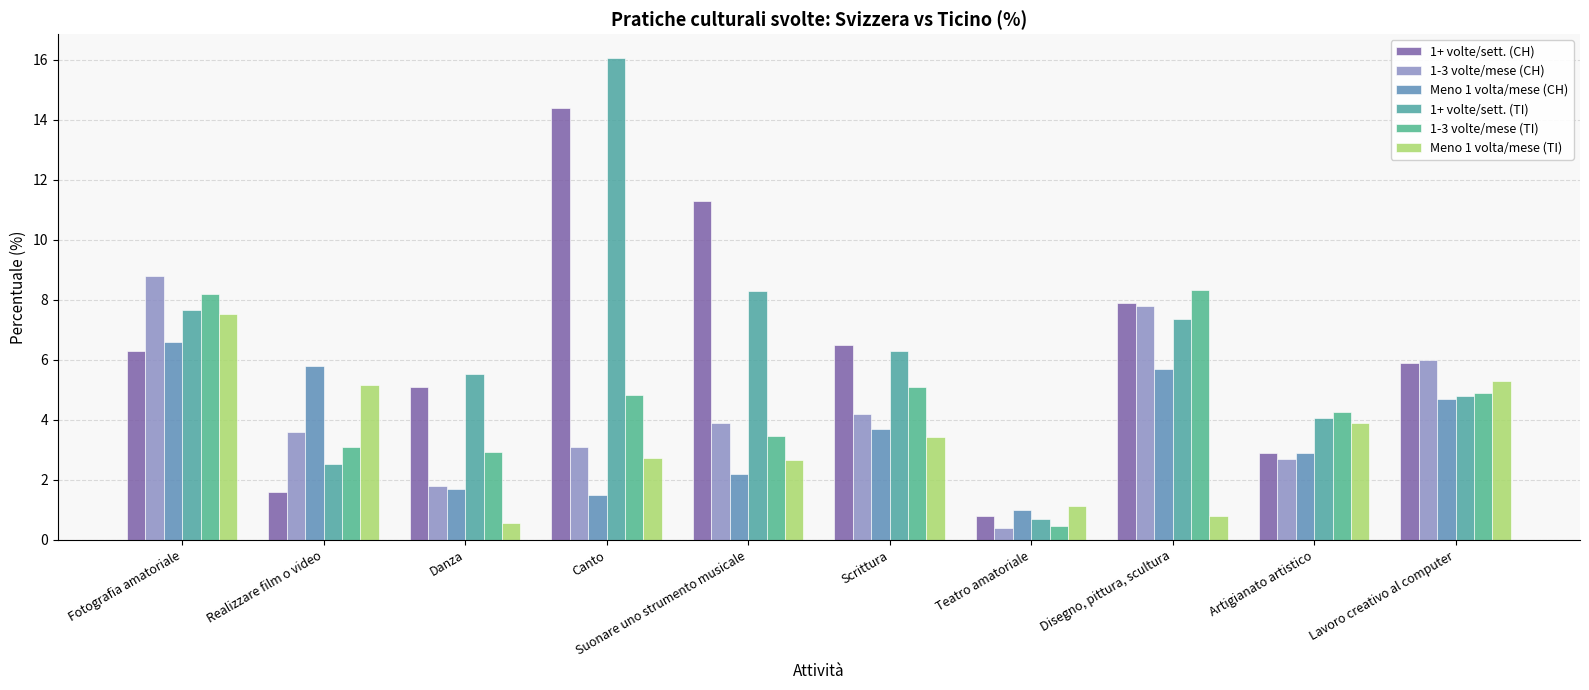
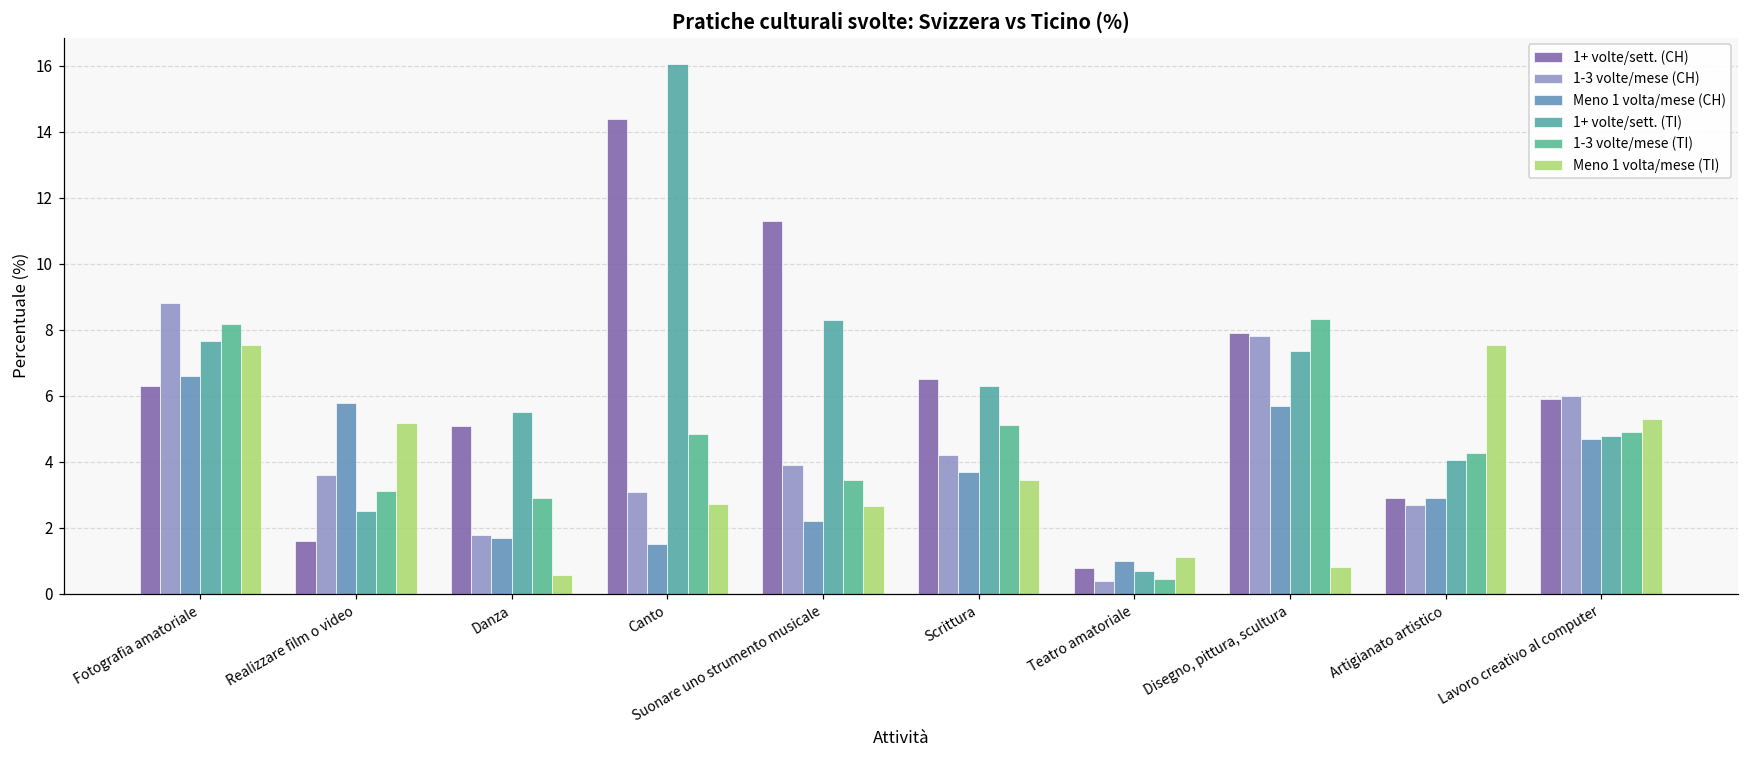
  {
    "Meno 1 volta/mese (TI)": {
      "Fotografia amatoriale": 7.5,
      "Realizzare film o video": 5.2,
      "Danza": 0.6,
      "Canto": 2.7,
      "Suonare uno strumento musicale": 2.7,
      "Scrittura": 3.4,
      "Teatro amatoriale": 1.1,
      "Disegno, pittura, scultura": 0.8,
-     "Artigianato artistico": 3.9,
+     "Artigianato artistico": 7.5,
      "Lavoro creativo al computer": 5.3
    }
  }
